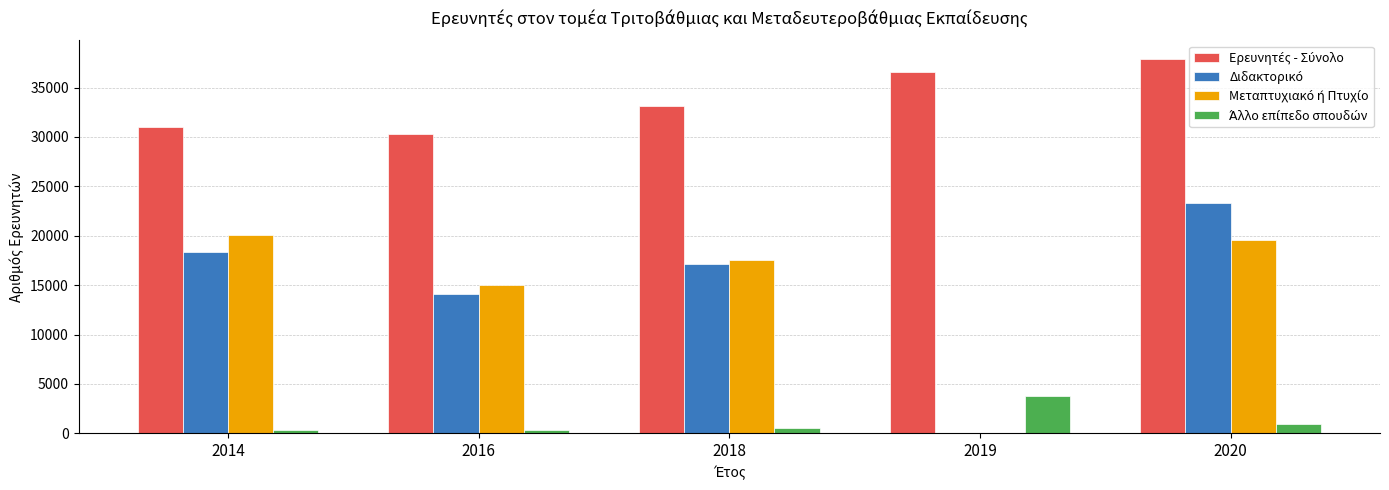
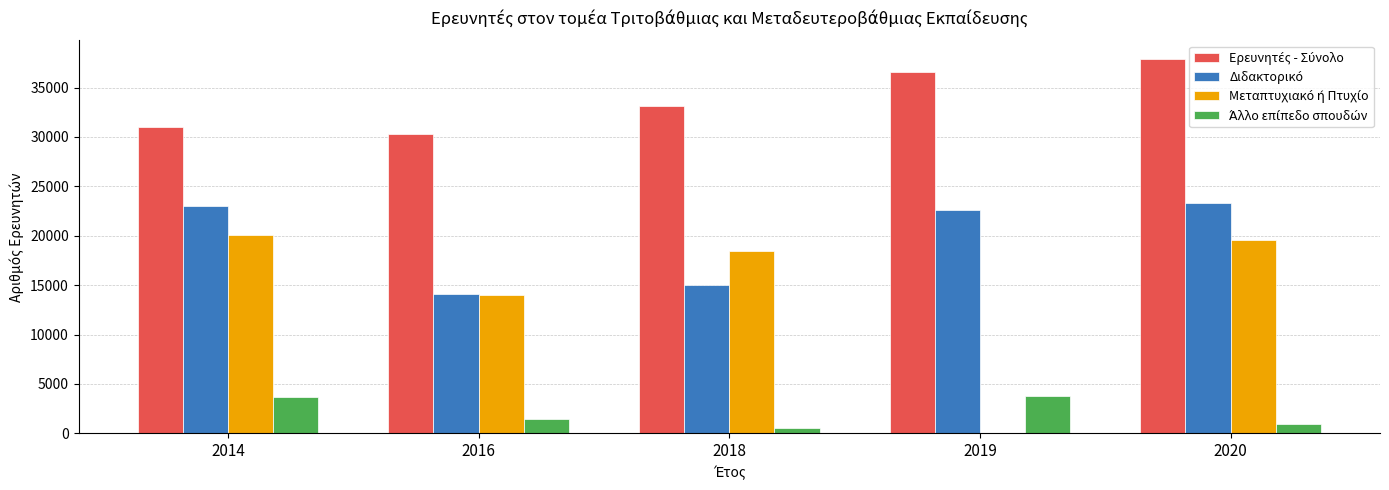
  {
    "Ερευνητές - Σύνολο": {
      "2014": 31000,
      "2016": 30000,
      "2018": 33000,
      "2019": 37000,
      "2020": 38000
    },
    "Διδακτορικό": {
-     "2014": 18000,
+     "2014": 23000,
      "2016": 14000,
-     "2018": 17000,
-     "2019": 0,
+     "2018": 15000,
+     "2019": 23000,
      "2020": 23000
    },
    "Μεταπτυχιακό ή Πτυχίο": {
      "2014": 20000,
-     "2016": 15000,
-     "2018": 17600,
+     "2016": 14000,
+     "2018": 18500,
      "2019": 0,
      "2020": 20000
    },
    "Άλλο επίπεδο σπουδών": {
-     "2014": 0,
-     "2016": 0,
+     "2014": 4000,
+     "2016": 1000,
      "2018": 1000,
      "2019": 4000,
      "2020": 1000
    }
  }
